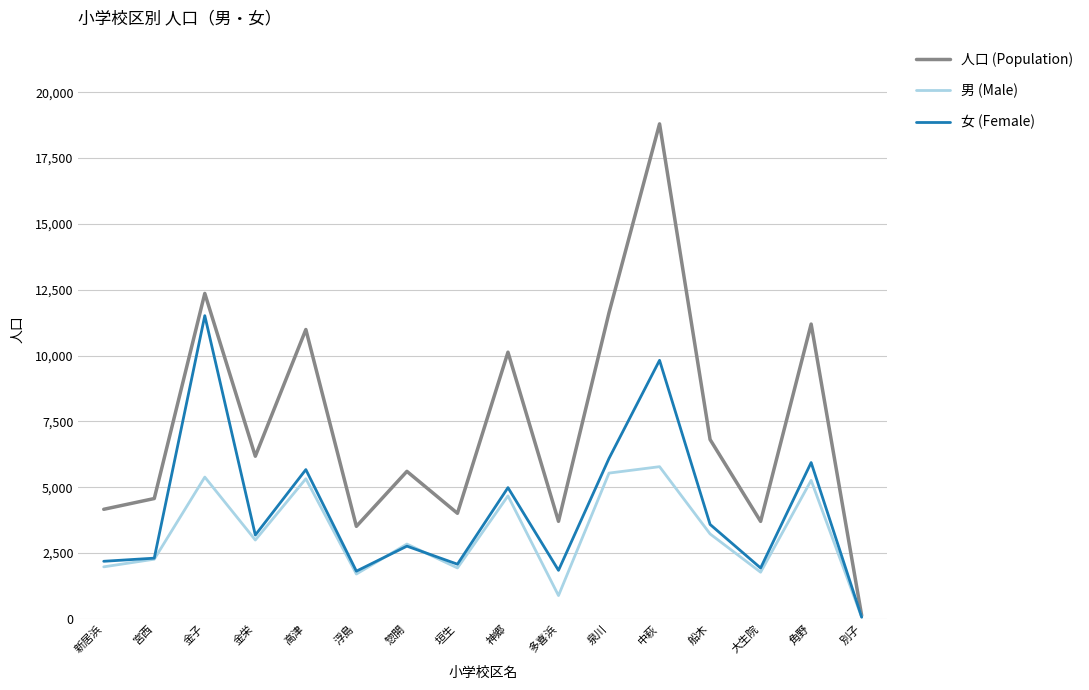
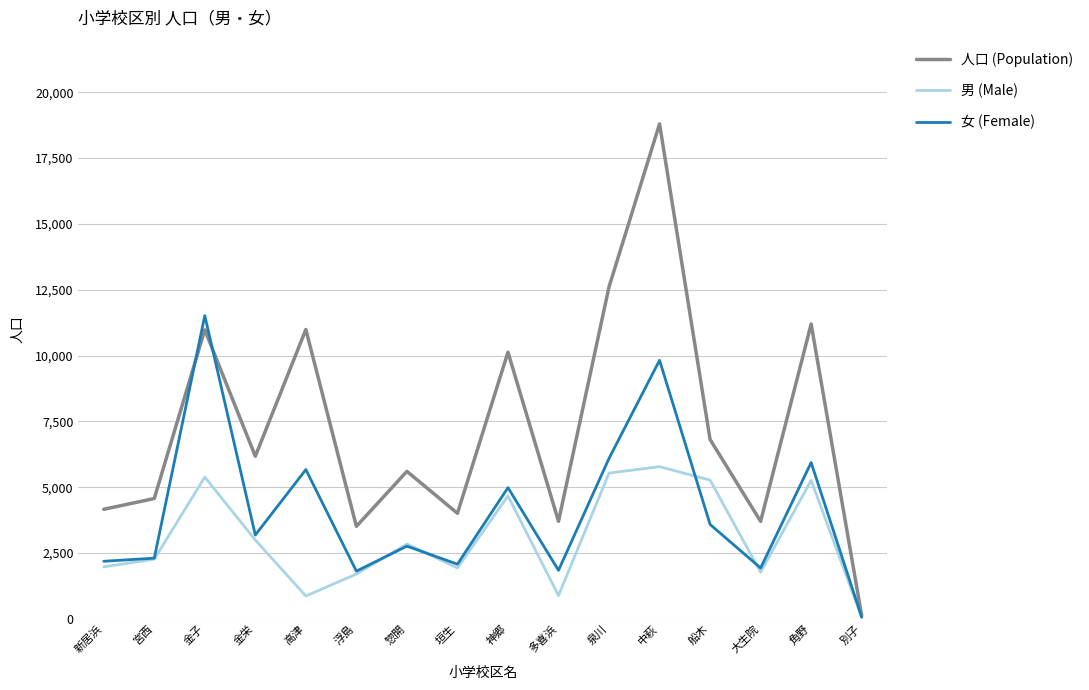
  {
    "人口 (Population)": {
      "新居浜": "4,200",
      "宮西": "4,600",
-     "金子": "12,400",
+     "金子": "11,000",
      "金栄": "6,200",
      "高津": "11,000",
      "浮島": "3,500",
      "惣開": "5,600",
      "垣生": "4,000",
      "神郷": "10,100",
      "多喜浜": "3,700",
-     "泉川": "11,600",
+     "泉川": "12,600",
      "中萩": "18,800",
      "船木": "6,800",
      "大生院": "3,700",
      "角野": "11,200"
    },
    "男 (Male)": {
      "新居浜": "2,000",
      "金子": "5,400",
      "金栄": "3,000",
-     "高津": "5,300",
+     "高津": "900",
      "浮島": "1,700",
      "垣生": "1,900",
      "神郷": "4,700",
      "多喜浜": "900",
      "泉川": "5,500",
      "中萩": "5,800",
-     "船木": "3,200",
+     "船木": "5,300",
      "大生院": "1,800",
      "角野": "5,300"
    },
    "女 (Female)": {
      "新居浜": "2,200",
      "金子": "11,500",
      "金栄": "3,200",
      "高津": "5,700",
      "浮島": "1,800",
      "垣生": "2,100",
      "神郷": "5,000",
      "多喜浜": "1,800",
      "泉川": "6,100",
      "中萩": "9,800",
      "船木": "3,600",
      "大生院": "1,900",
      "角野": "5,900"
    }
  }
